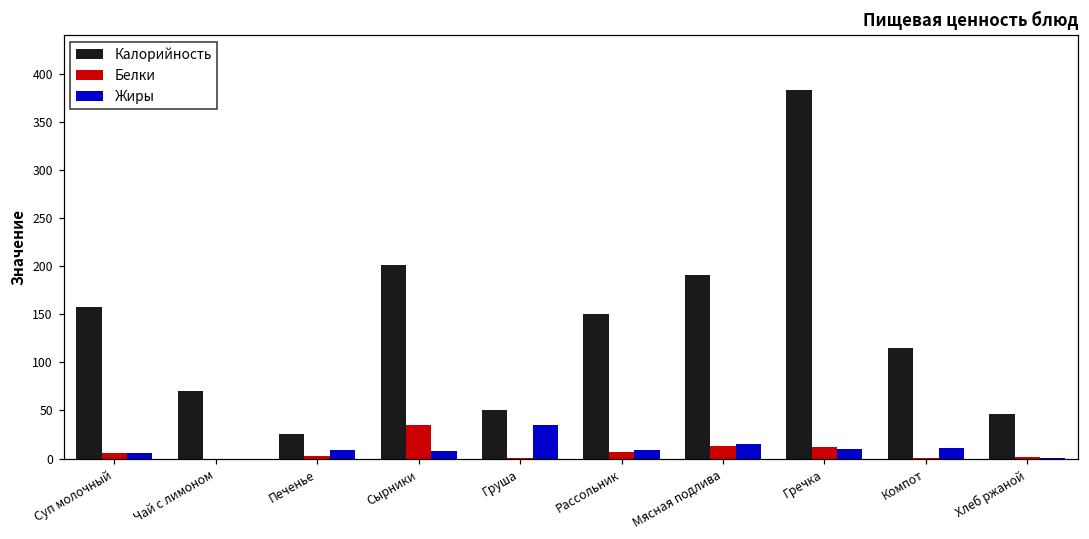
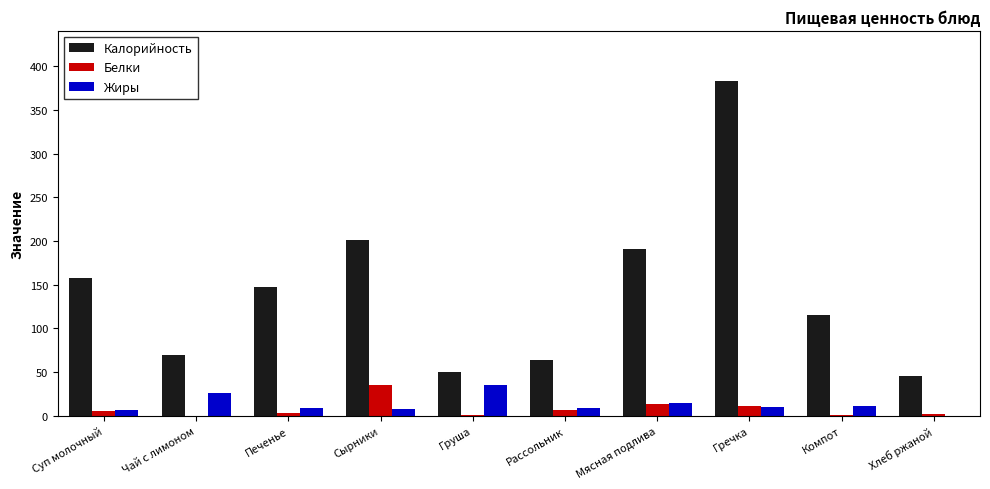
  {
    "Калорийность": {
      "Суп молочный": 160,
      "Чай с лимоном": 70,
-     "Печенье": 30,
+     "Печенье": 150,
      "Сырники": 200,
      "Груша": 50,
-     "Рассольник": 150,
+     "Рассольник": 60,
      "Мясная подлива": 190,
      "Гречка": 380,
      "Компот": 120,
      "Хлеб ржаной": 50
    },
    "Белки": {
      "Суп молочный": 10,
      "Печенье": 0,
      "Сырники": 40,
      "Рассольник": 10,
      "Мясная подлива": 10,
      "Гречка": 10
    },
    "Жиры": {
      "Суп молочный": 10,
-     "Чай с лимоном": 0,
+     "Чай с лимоном": 30,
      "Печенье": 10,
      "Сырники": 10,
      "Груша": 40,
      "Рассольник": 10,
      "Мясная подлива": 20,
      "Гречка": 10,
      "Компот": 10
    }
  }
